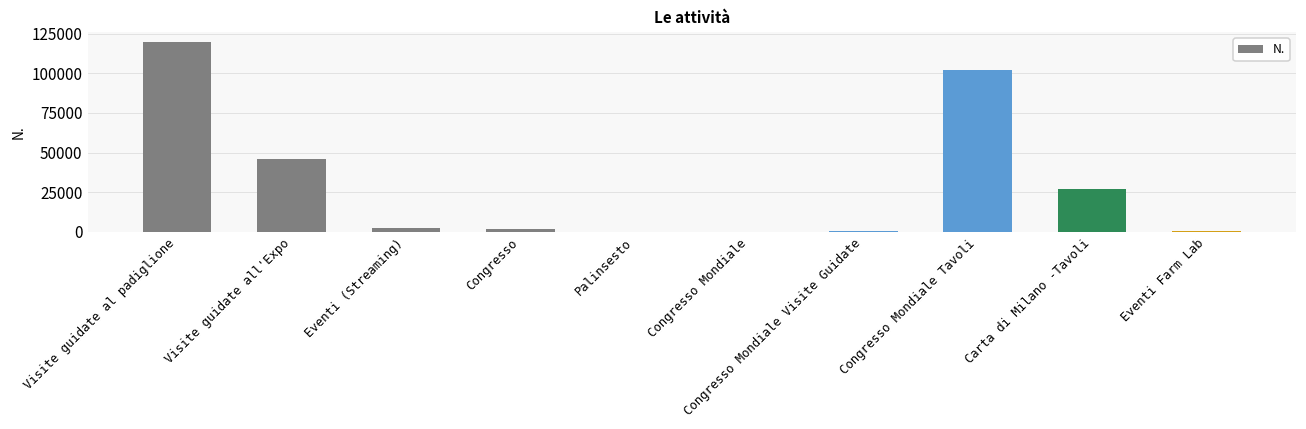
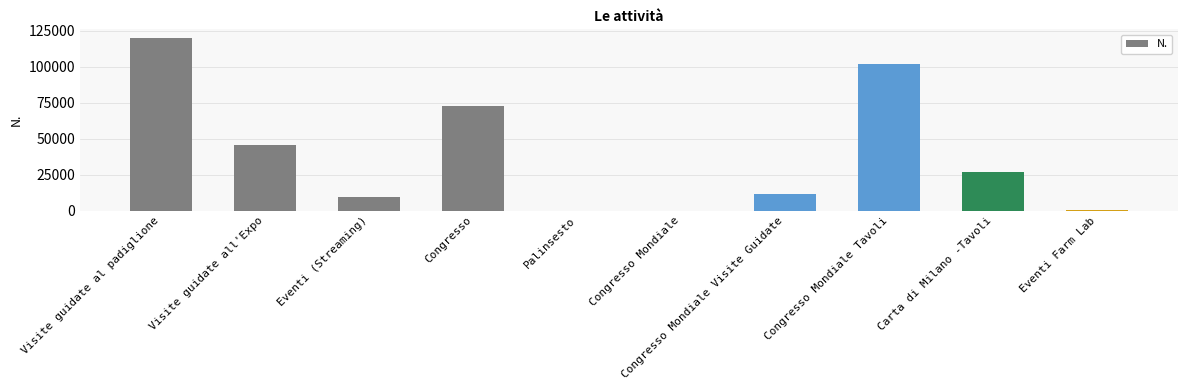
  {
    "Visite guidate al padiglione": 120000,
    "Visite guidate all'Expo": 46000,
-   "Eventi (Streaming)": 2000,
-   "Congresso": 2000,
-   "Congresso Mondiale Visite Guidate": 0,
+   "Eventi (Streaming)": 9000,
+   "Congresso": 73000,
+   "Congresso Mondiale Visite Guidate": 12000,
    "Congresso Mondiale Tavoli": 102000,
    "Carta di Milano -Tavoli": 27000
  }
